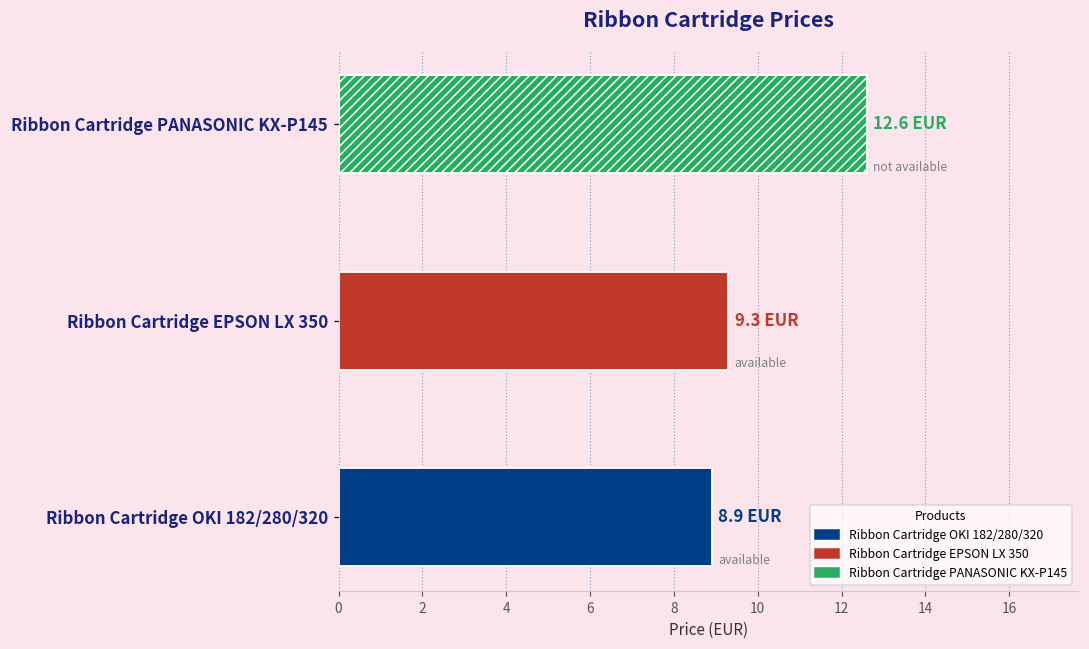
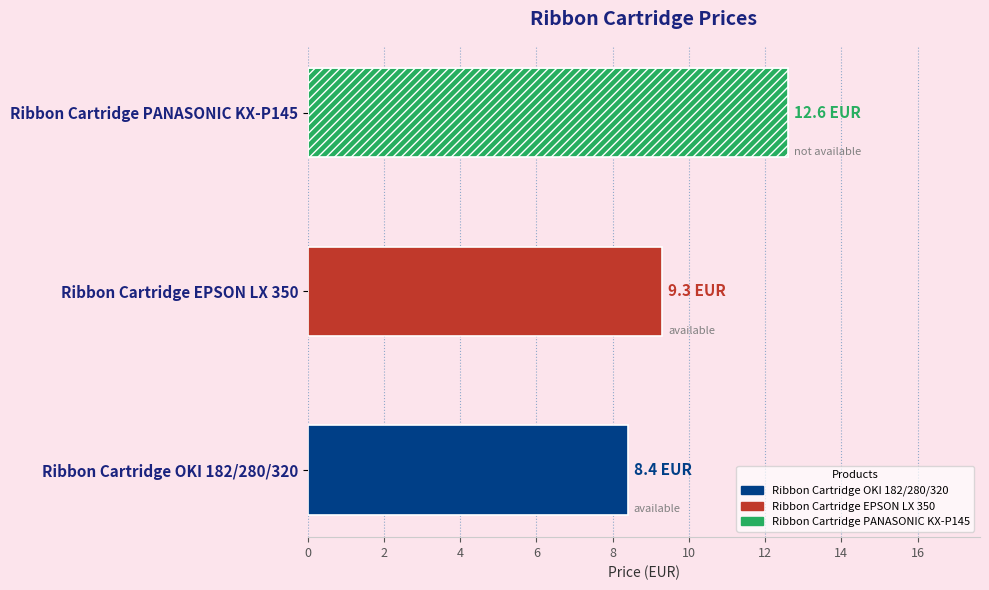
  {
    "Ribbon Cartridge PANASONIC KX-P145": 12.6,
    "Ribbon Cartridge EPSON LX 350": 9.3,
-   "Ribbon Cartridge OKI 182/280/320": 8.9
+   "Ribbon Cartridge OKI 182/280/320": 8.4
  }
